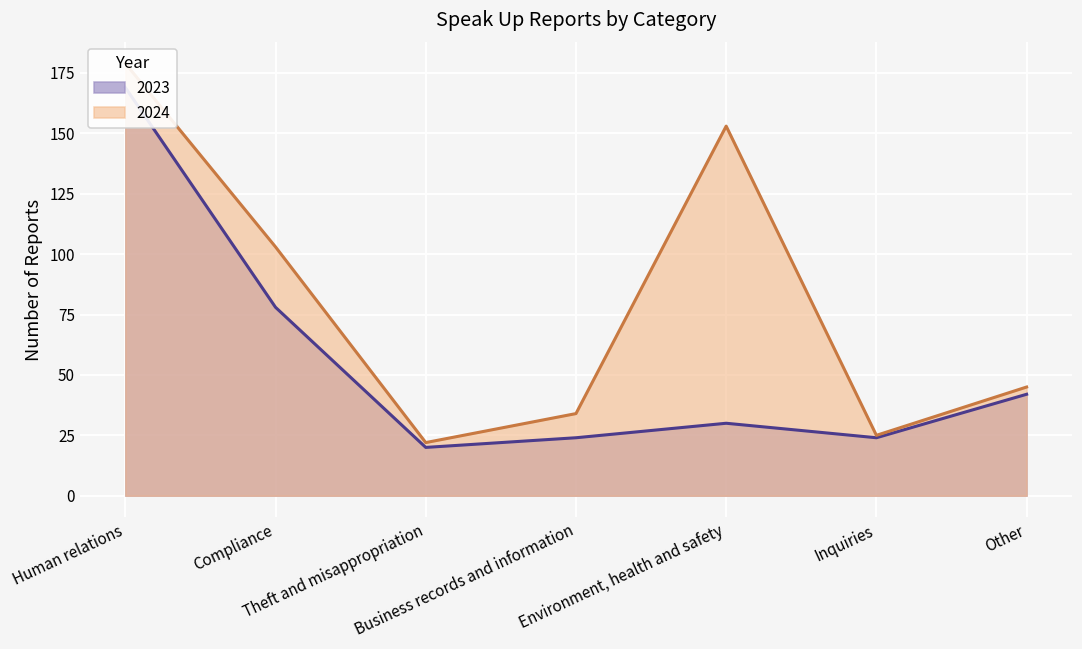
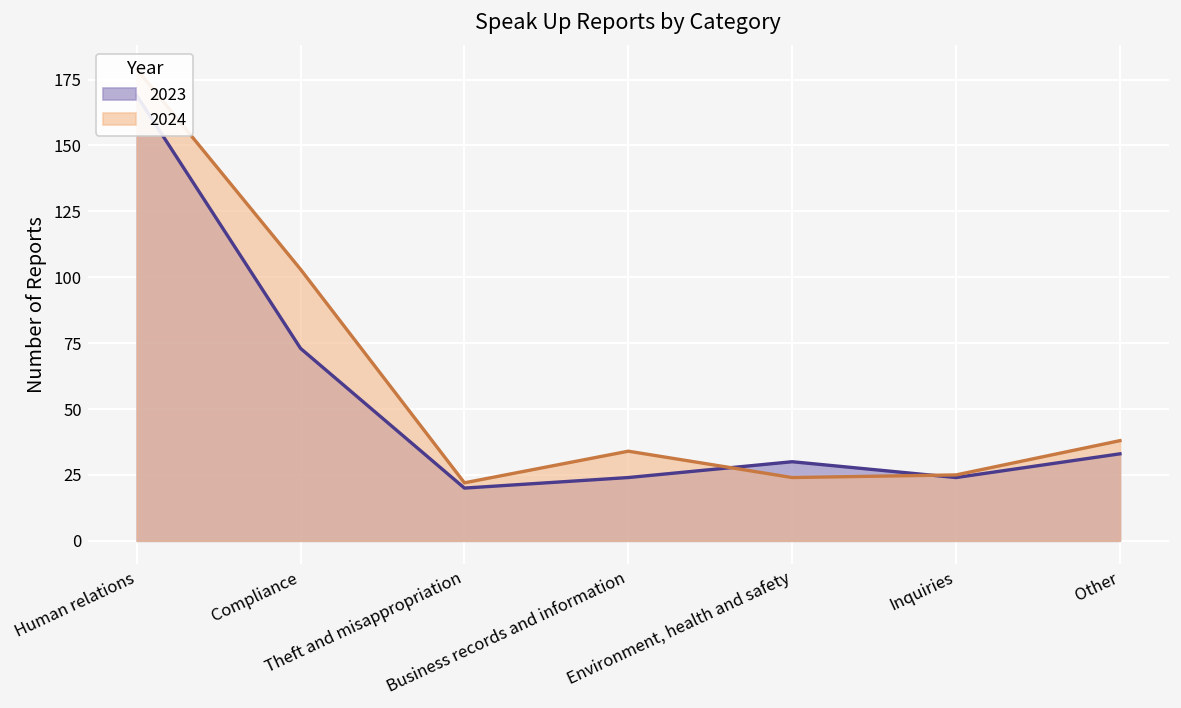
  {
    "2023": {
-     "Compliance": 78,
+     "Compliance": 73,
      "Theft and misappropriation": 20,
      "Business records and information": 24,
      "Environment, health and safety": 30,
-     "Other": 42
+     "Other": 33
    },
    "2024": {
      "Compliance": 103,
      "Theft and misappropriation": 22,
      "Business records and information": 34,
-     "Environment, health and safety": 153,
-     "Other": 45
+     "Environment, health and safety": 24,
+     "Other": 38
    }
  }
